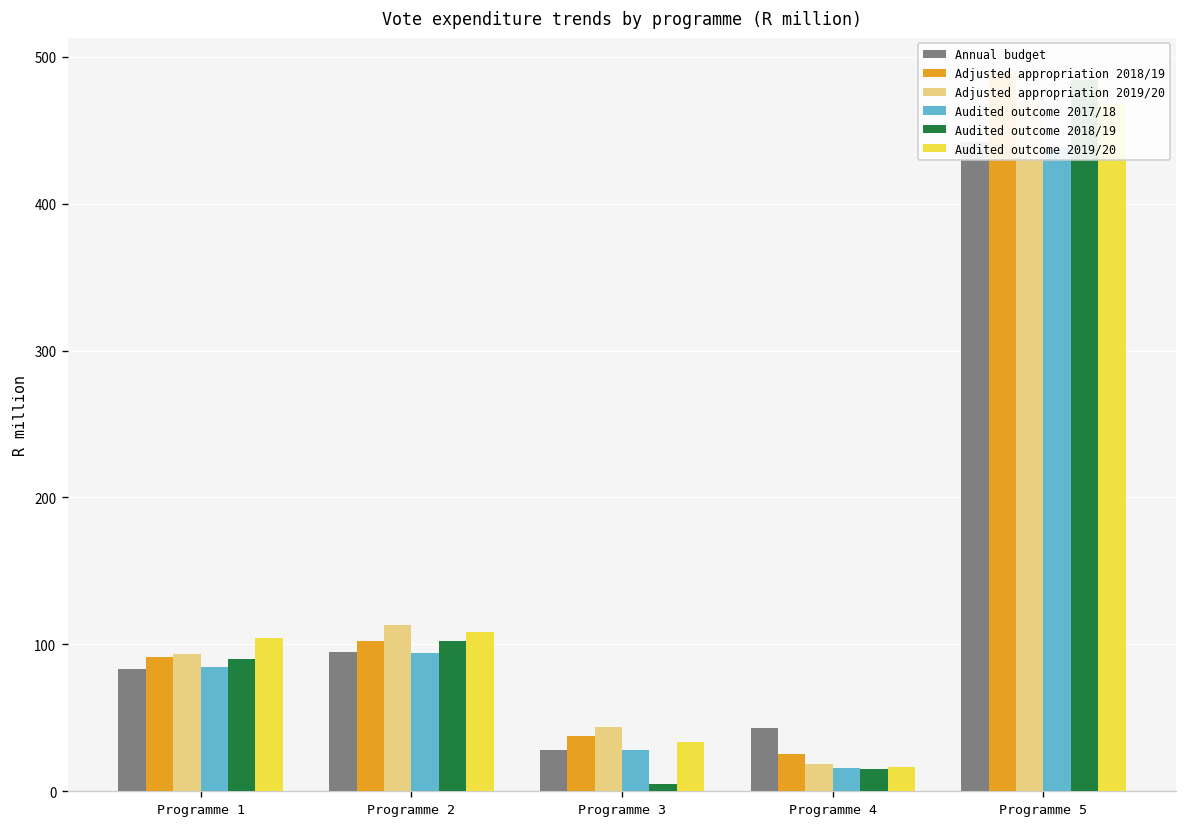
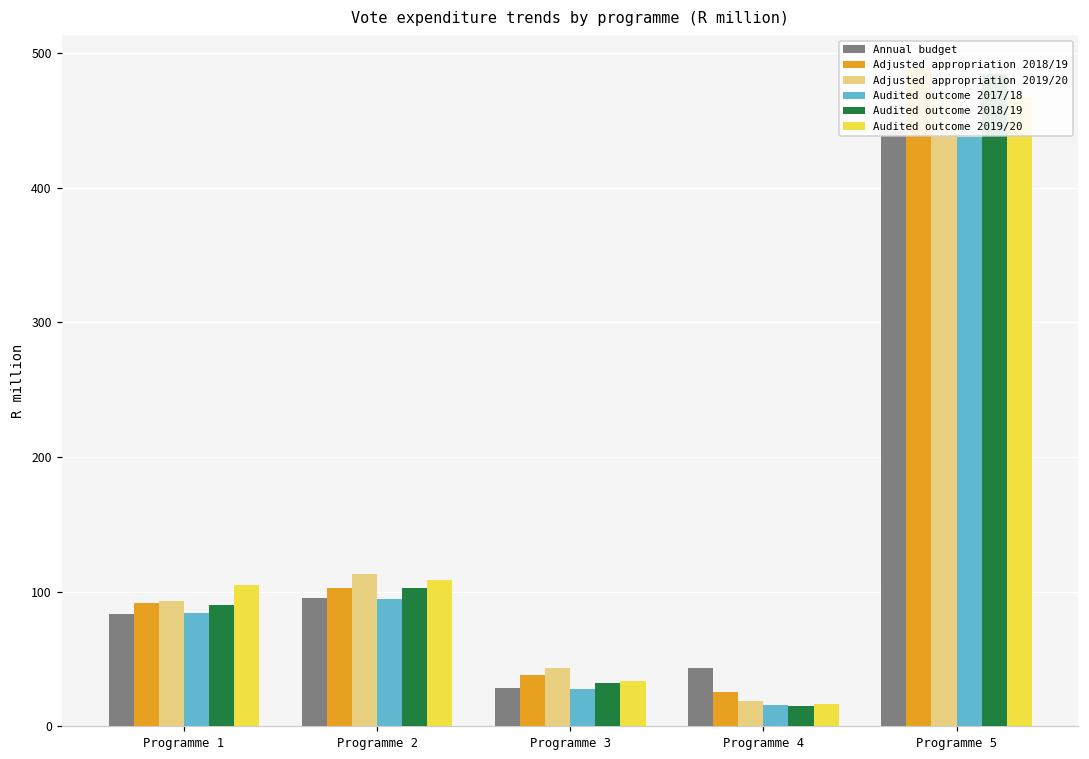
  {
    "Annual budget": {
      "Programme 1": 83,
      "Programme 2": 95,
      "Programme 3": 28,
      "Programme 4": 43
    },
    "Adjusted appropriation 2018/19": {
      "Programme 1": 92,
      "Programme 2": 102,
      "Programme 3": 38,
      "Programme 4": 25
    },
    "Adjusted appropriation 2019/20": {
      "Programme 1": 93,
      "Programme 2": 113,
      "Programme 3": 44,
      "Programme 4": 19
    },
    "Audited outcome 2017/18": {
      "Programme 1": 84,
      "Programme 2": 94,
      "Programme 3": 28,
      "Programme 4": 16
    },
    "Audited outcome 2018/19": {
      "Programme 1": 90,
      "Programme 2": 102,
-     "Programme 3": 5,
+     "Programme 3": 32,
      "Programme 4": 15
    },
    "Audited outcome 2019/20": {
      "Programme 1": 105,
      "Programme 2": 108,
      "Programme 3": 34,
      "Programme 4": 17
    }
  }
